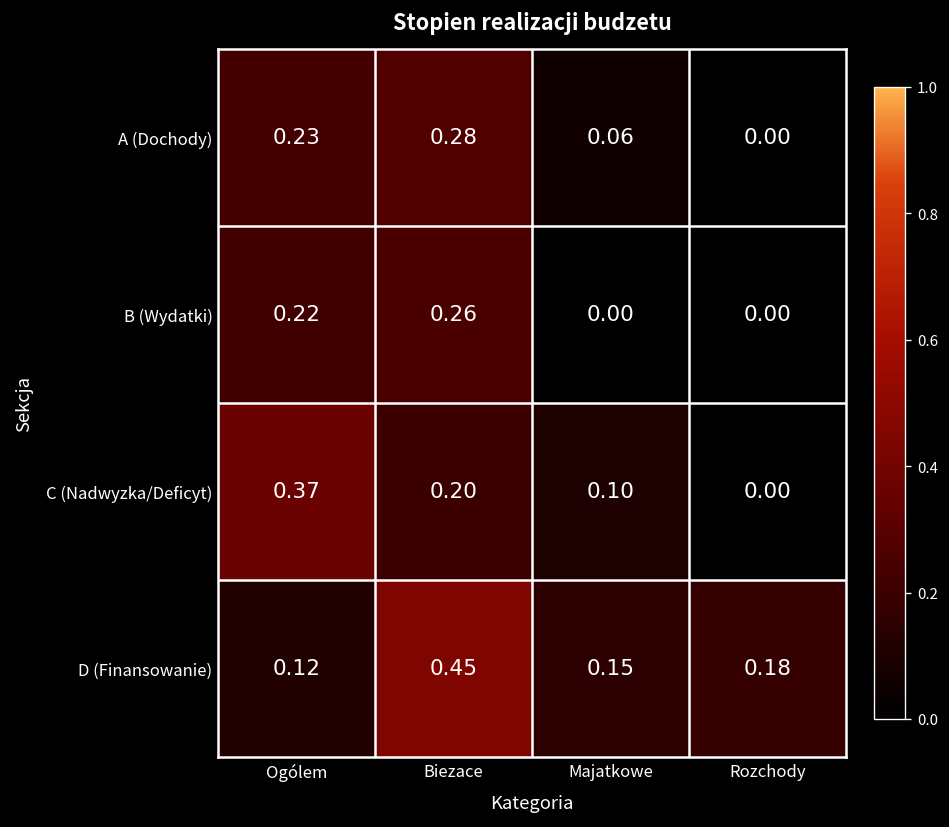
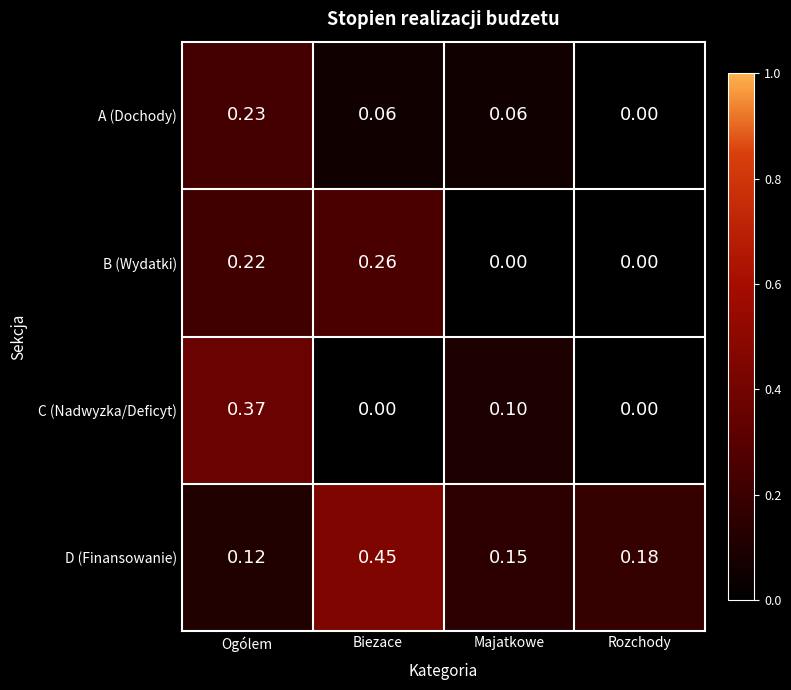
  {
    "A (Dochody)": {
      "Ogólem": 0.23,
-     "Biezace": 0.28,
+     "Biezace": 0.06,
      "Majatkowe": 0.06,
      "Rozchody": 0.00
    },
    "B (Wydatki)": {
      "Ogólem": 0.22,
      "Biezace": 0.26,
      "Majatkowe": 0.00,
      "Rozchody": 0.00
    },
    "C (Nadwyzka/Deficyt)": {
      "Ogólem": 0.37,
-     "Biezace": 0.20,
+     "Biezace": 0.00,
      "Majatkowe": 0.10,
      "Rozchody": 0.00
    },
    "D (Finansowanie)": {
      "Ogólem": 0.12,
      "Biezace": 0.45,
      "Majatkowe": 0.15,
      "Rozchody": 0.18
    }
  }
